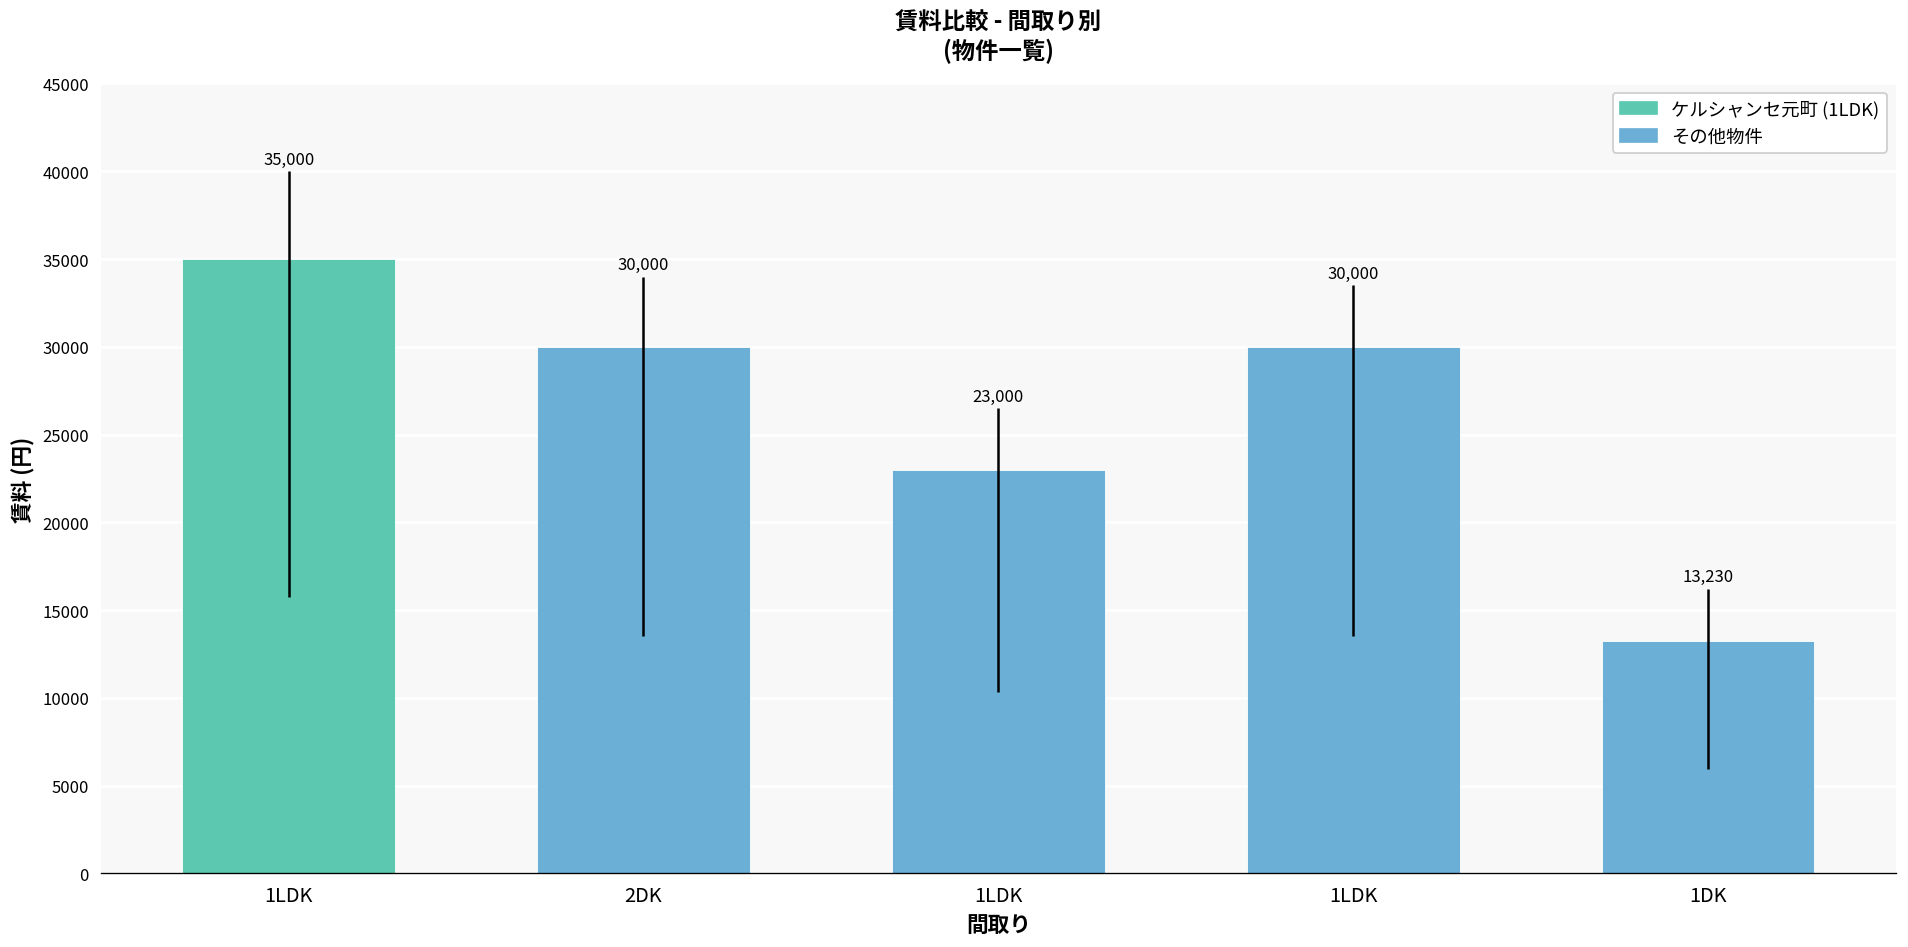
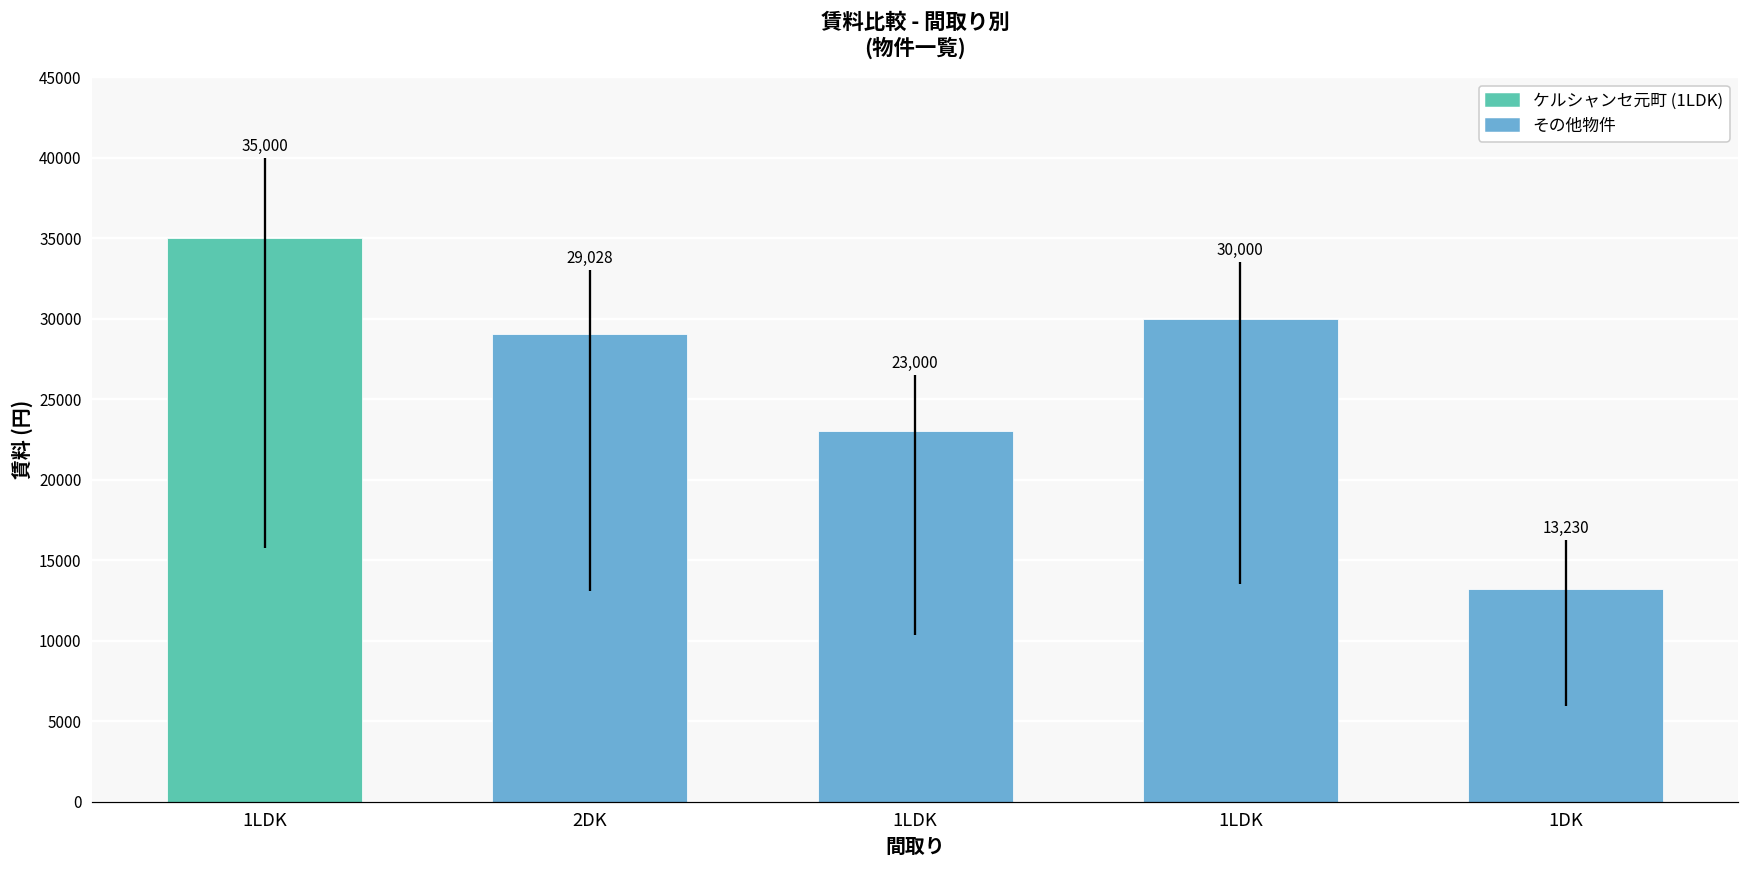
  {
-   "2DK": "30,000"
+   "2DK": "29,028"
  }
